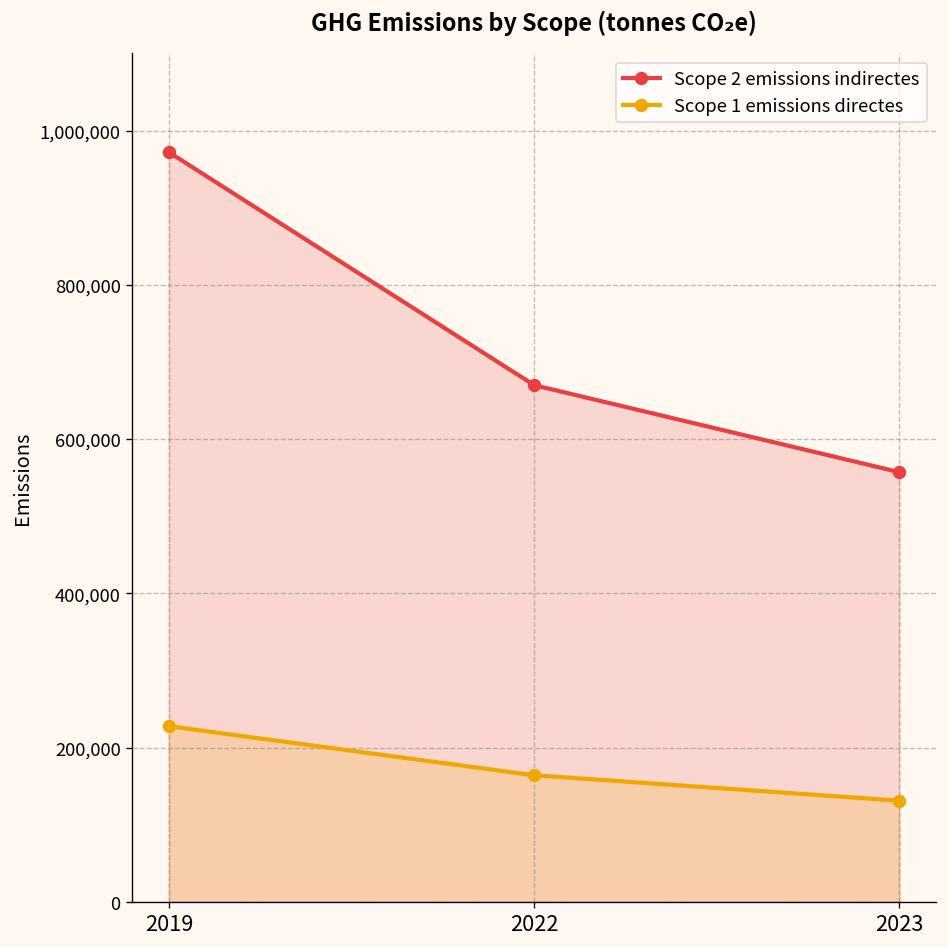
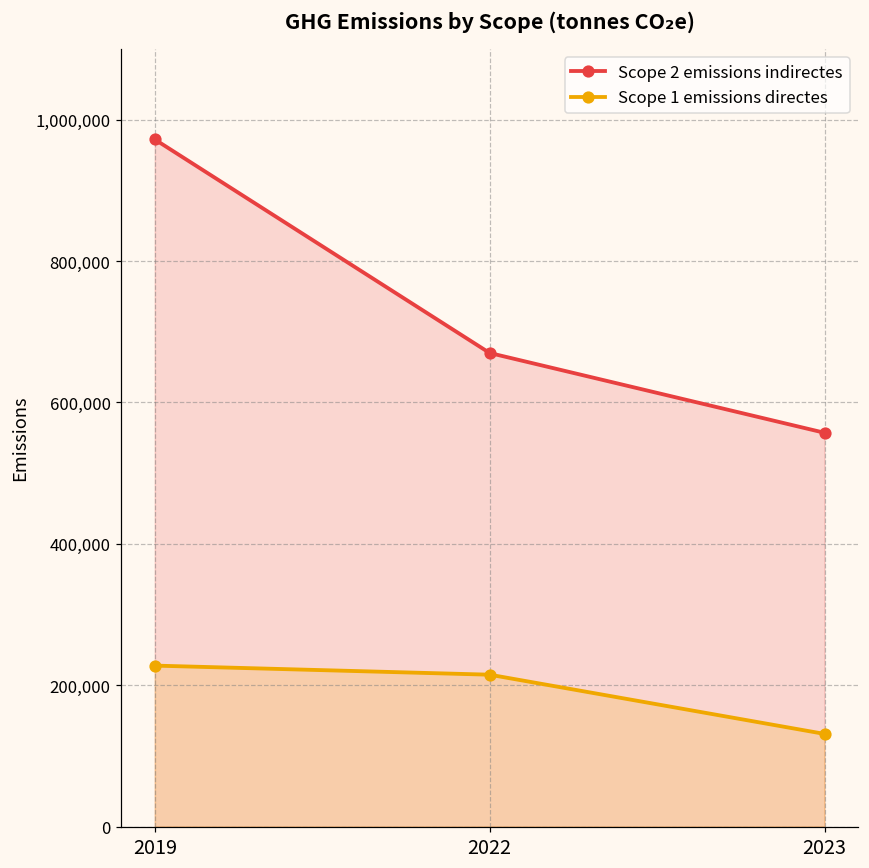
  {
    "Scope 2 emissions indirectes": {
      "2019": "970,000",
      "2022": "670,000",
      "2023": "560,000"
    },
    "Scope 1 emissions directes": {
      "2019": "230,000",
-     "2022": "160,000",
+     "2022": "210,000",
      "2023": "130,000"
    }
  }
